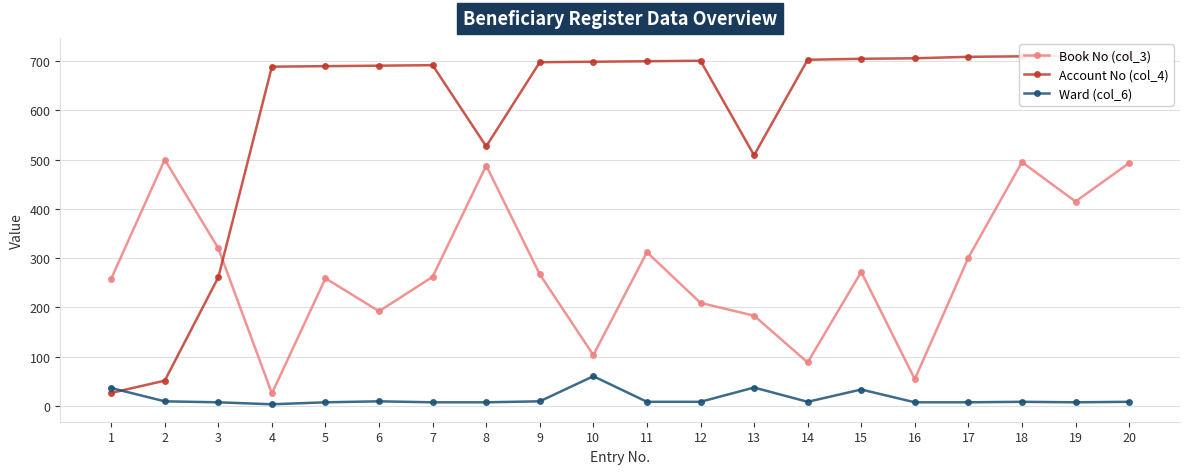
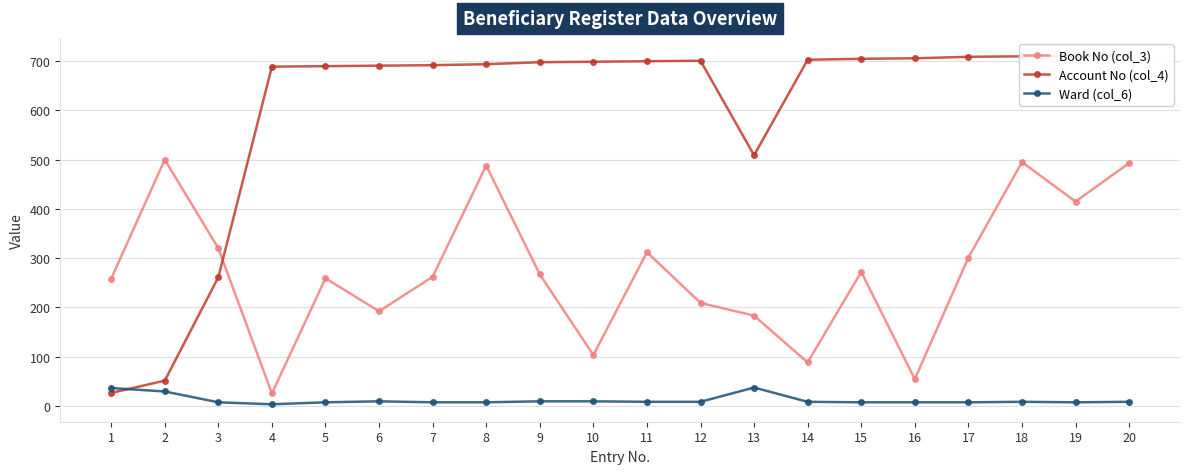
  {
    "Book No (col_3)": {
      "1": 260,
      "2": 500,
      "3": 320,
      "4": 30,
      "5": 260,
      "6": 190,
      "7": 260,
      "8": 490,
      "9": 270,
      "10": 100,
      "11": 310,
      "12": 210,
      "13": 180,
      "14": 90,
      "15": 270,
      "16": 50,
      "17": 300,
      "18": 500,
      "19": 420,
      "20": 490
    },
    "Account No (col_4)": {
      "1": 30,
      "2": 50,
      "3": 260,
      "4": 690,
      "5": 690,
      "6": 690,
      "7": 690,
-     "8": 530,
+     "8": 690,
      "9": 700,
      "10": 700,
      "11": 700,
      "12": 700,
      "13": 510,
      "14": 700,
      "15": 710,
      "16": 710,
      "17": 710
    },
    "Ward (col_6)": {
      "1": 40,
-     "2": 10,
+     "2": 30,
      "3": 10,
      "4": 0,
      "5": 10,
      "6": 10,
      "7": 10,
      "8": 10,
      "9": 10,
-     "10": 60,
+     "10": 10,
      "11": 10,
      "12": 10,
      "13": 40,
      "14": 10,
-     "15": 30,
+     "15": 10,
      "16": 10,
      "17": 10,
      "18": 10,
      "19": 10,
      "20": 10
    }
  }
